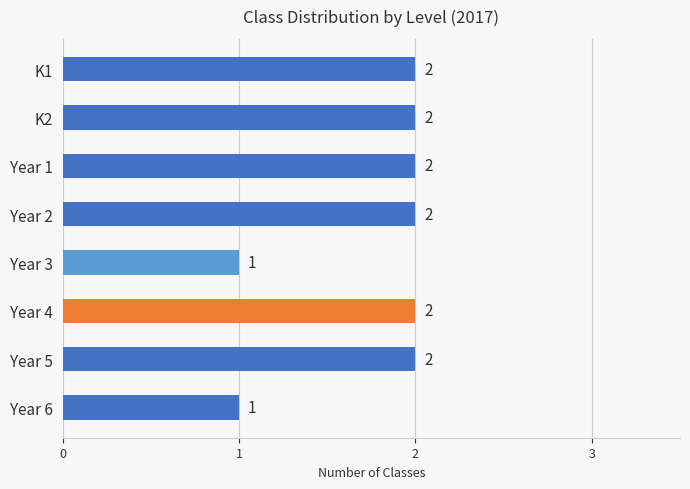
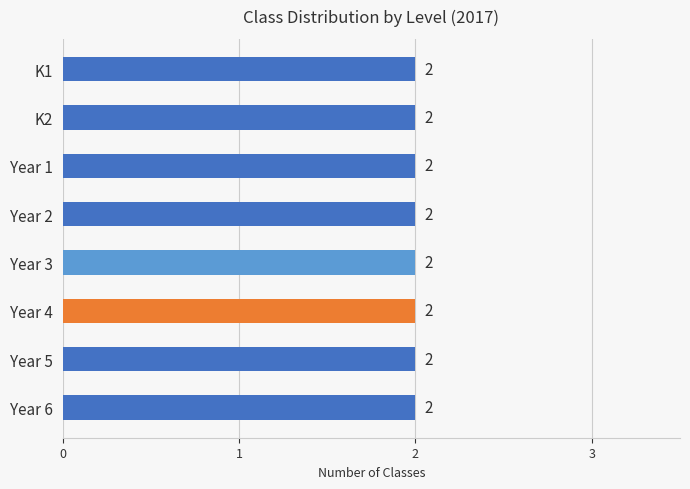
  {
    "K1": 2,
    "K2": 2,
    "Year 1": 2,
    "Year 2": 2,
-   "Year 3": 1,
+   "Year 3": 2,
    "Year 4": 2,
    "Year 5": 2,
-   "Year 6": 1
+   "Year 6": 2
  }
